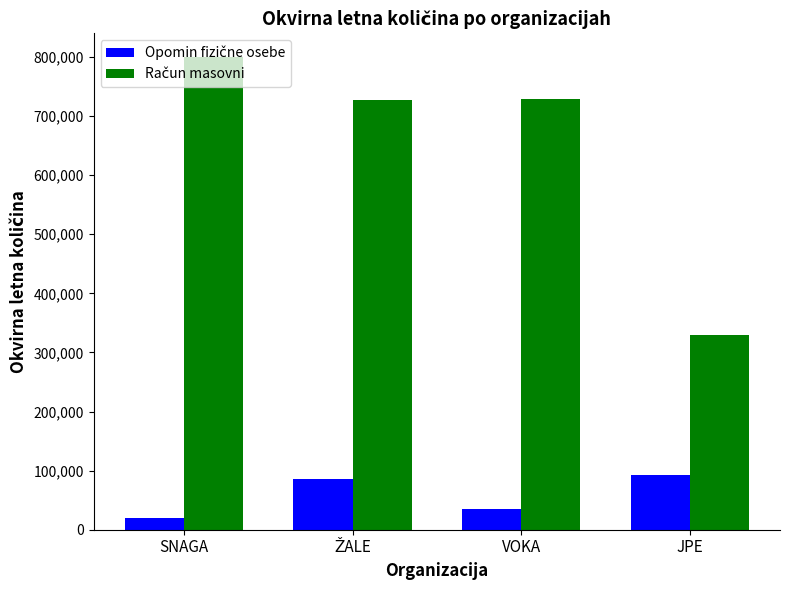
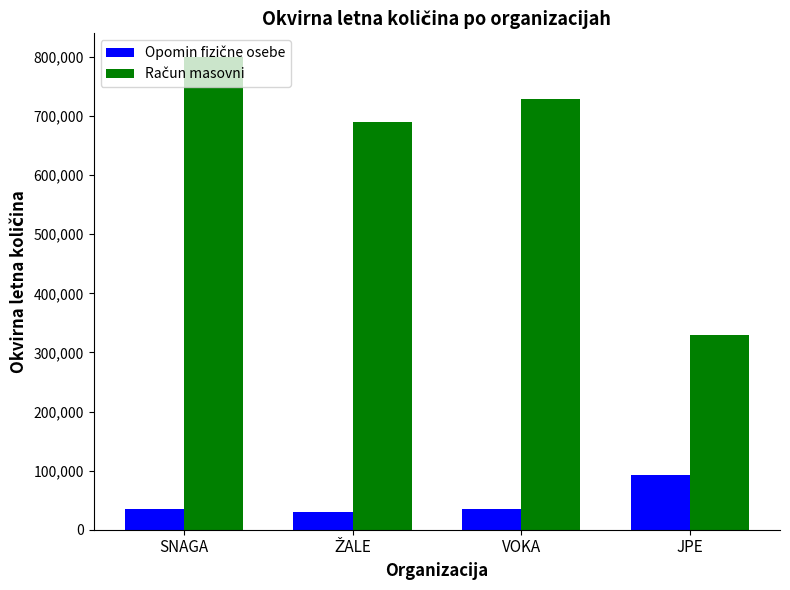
  {
    "Opomin fizične osebe": {
-     "SNAGA": "20,000",
-     "ŽALE": "90,000",
+     "SNAGA": "40,000",
+     "ŽALE": "30,000",
      "VOKA": "40,000",
      "JPE": "90,000"
    },
    "Račun masovni": {
-     "ŽALE": "730,000",
+     "ŽALE": "690,000",
      "VOKA": "730,000",
      "JPE": "330,000"
    }
  }
